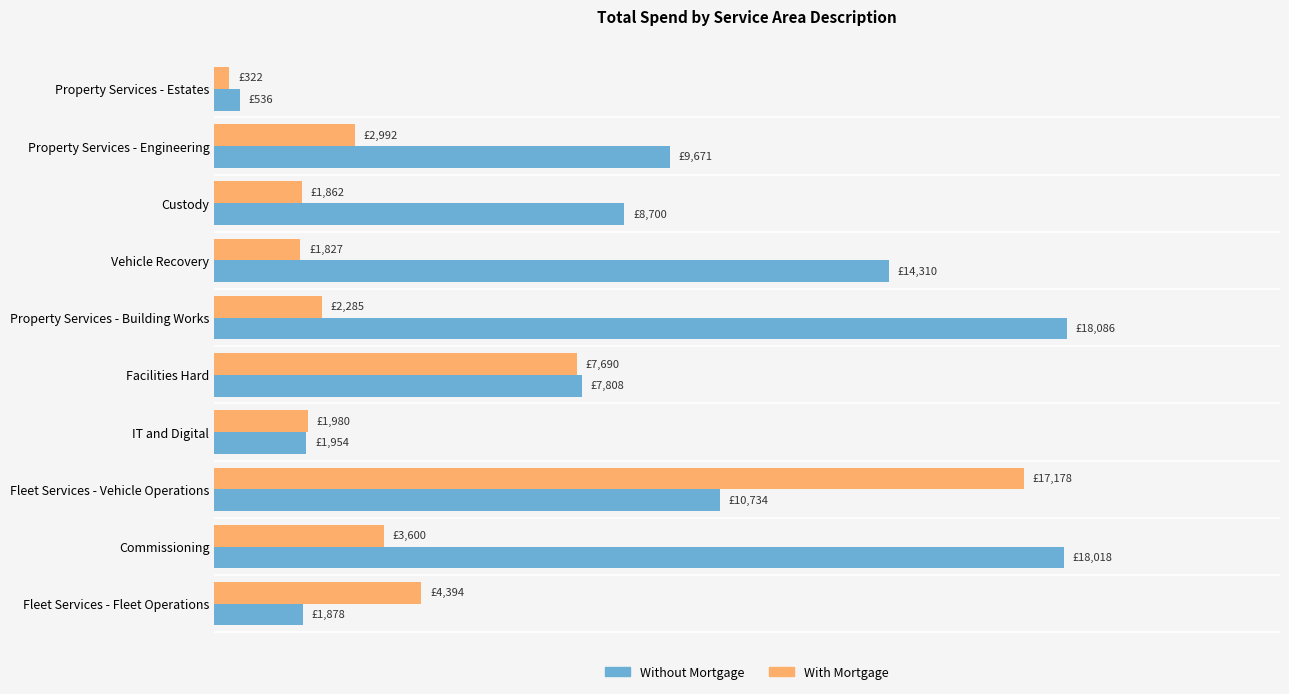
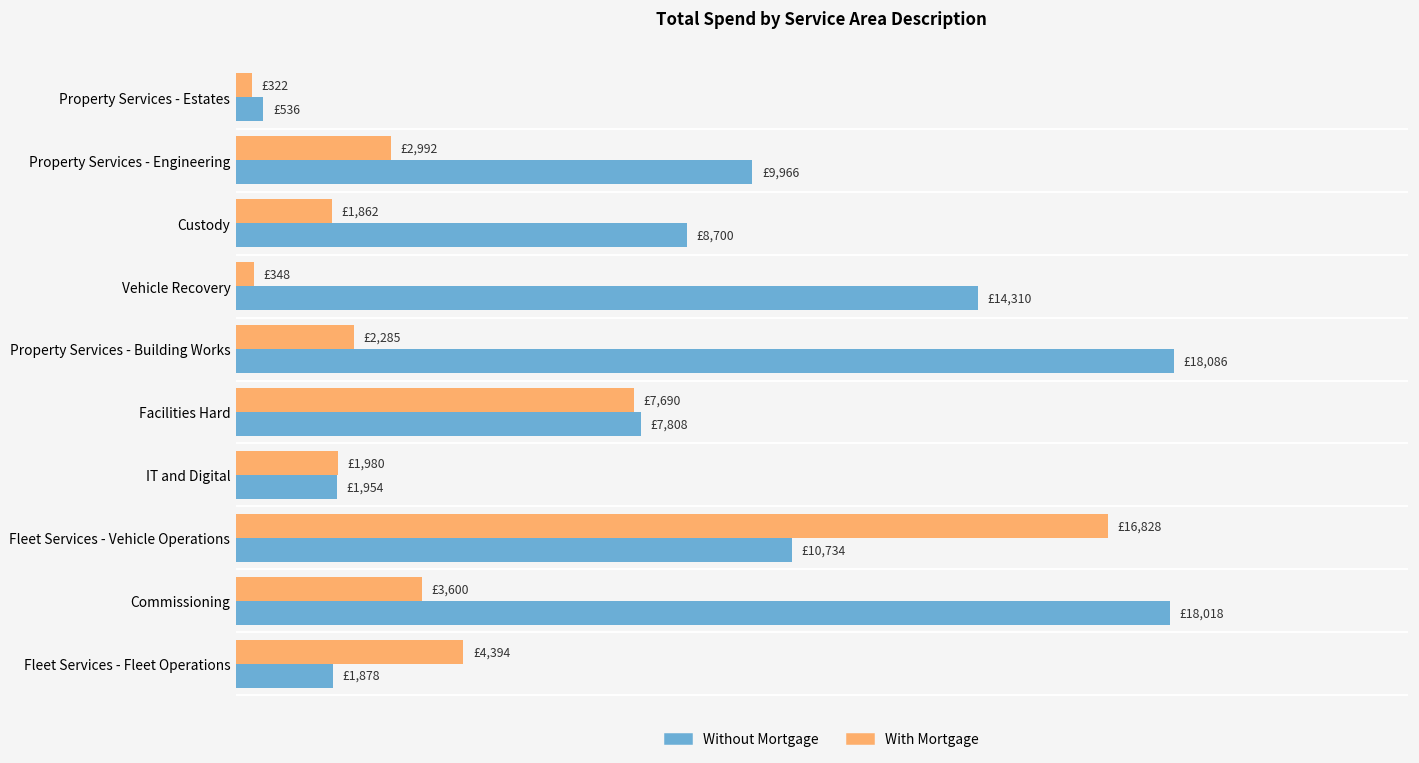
  {
    "Without Mortgage": {
      "Property Services - Estates": "£536",
-     "Property Services - Engineering": "£9,671",
+     "Property Services - Engineering": "£9,966",
      "Custody": "£8,700",
      "Vehicle Recovery": "£14,310",
      "Property Services - Building Works": "£18,086",
      "Facilities Hard": "£7,808",
      "IT and Digital": "£1,954",
      "Fleet Services - Vehicle Operations": "£10,734",
      "Commissioning": "£18,018",
      "Fleet Services - Fleet Operations": "£1,878"
    },
    "With Mortgage": {
      "Property Services - Estates": "£322",
      "Property Services - Engineering": "£2,992",
      "Custody": "£1,862",
-     "Vehicle Recovery": "£1,827",
+     "Vehicle Recovery": "£348",
      "Property Services - Building Works": "£2,285",
      "Facilities Hard": "£7,690",
      "IT and Digital": "£1,980",
-     "Fleet Services - Vehicle Operations": "£17,178",
+     "Fleet Services - Vehicle Operations": "£16,828",
      "Commissioning": "£3,600",
      "Fleet Services - Fleet Operations": "£4,394"
    }
  }
